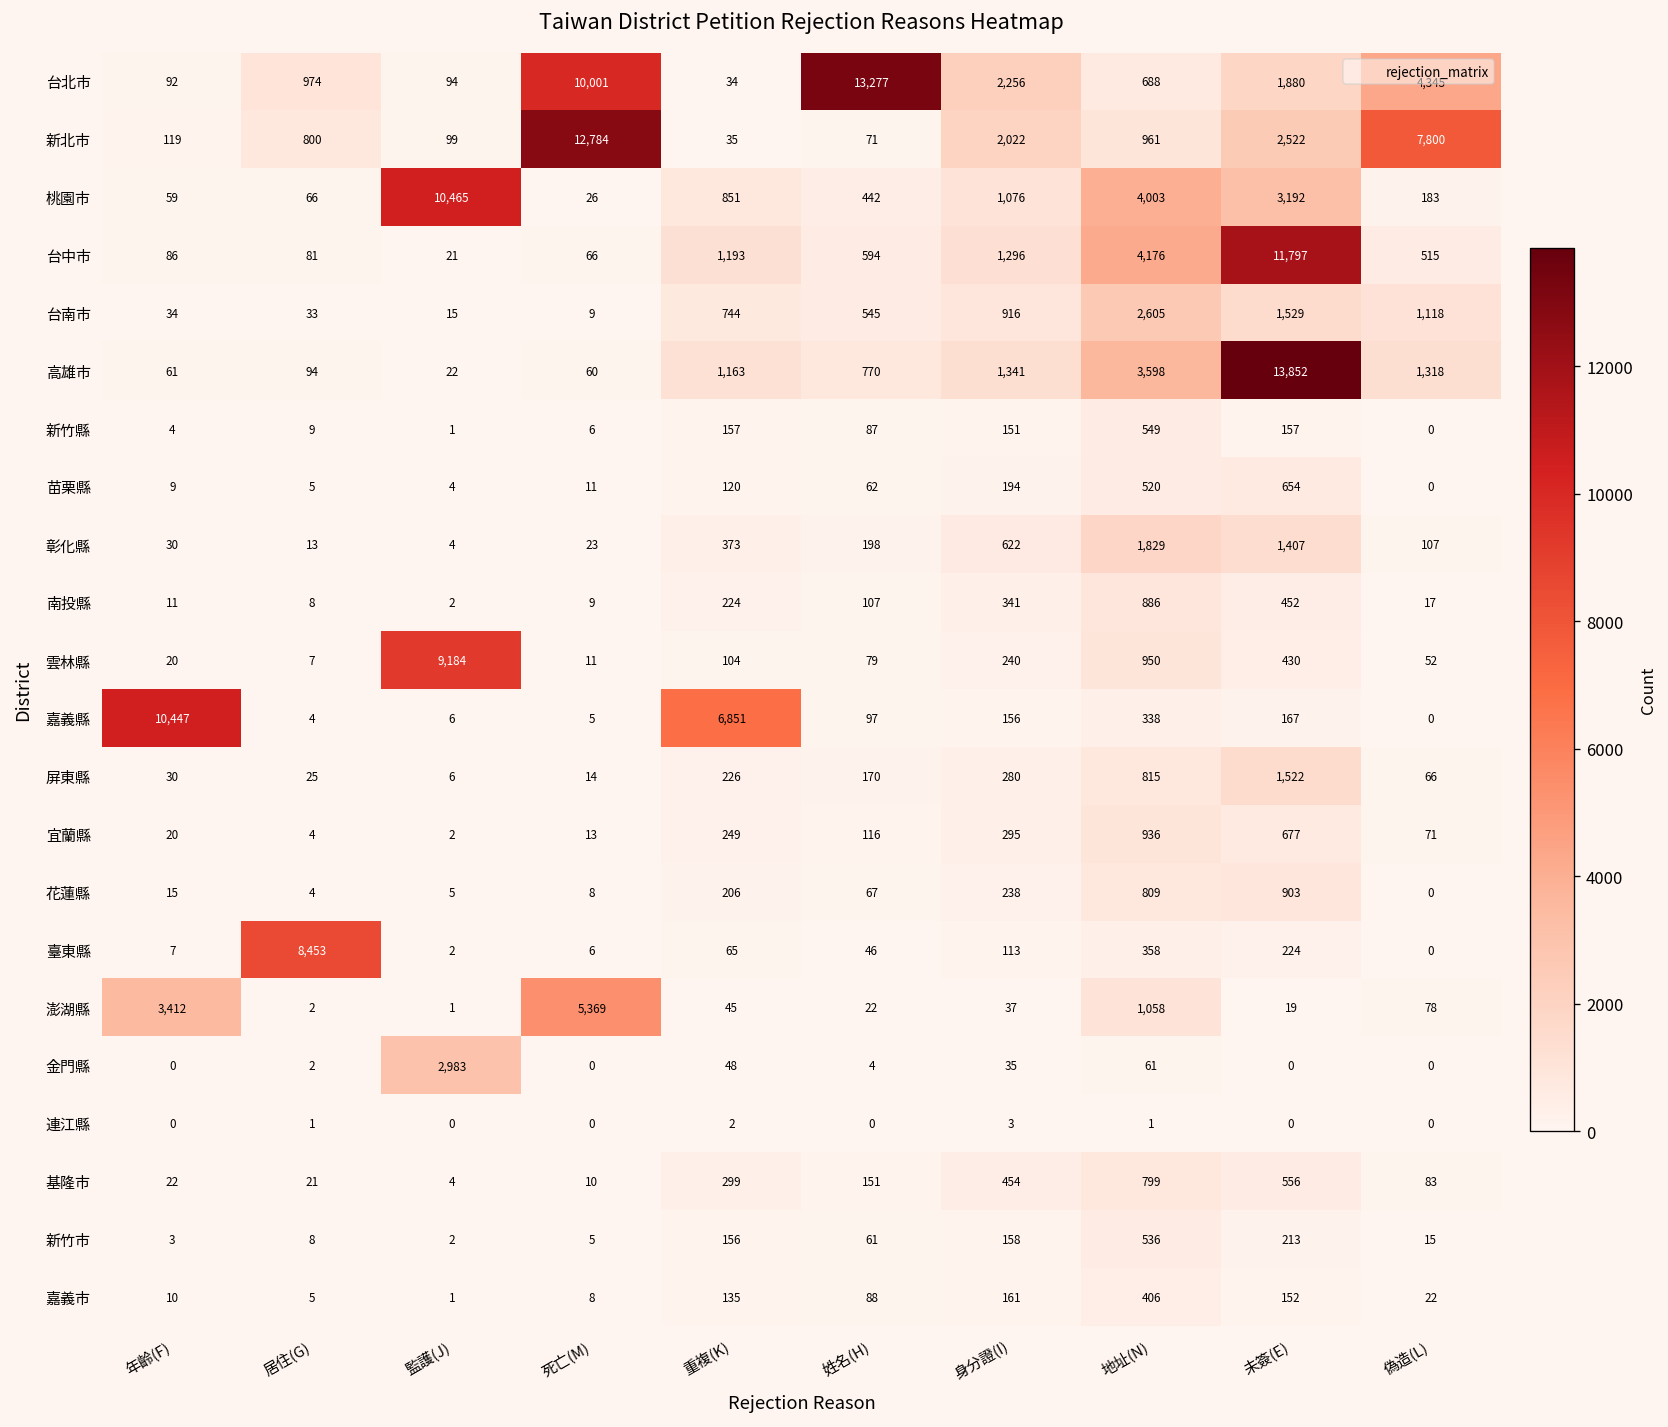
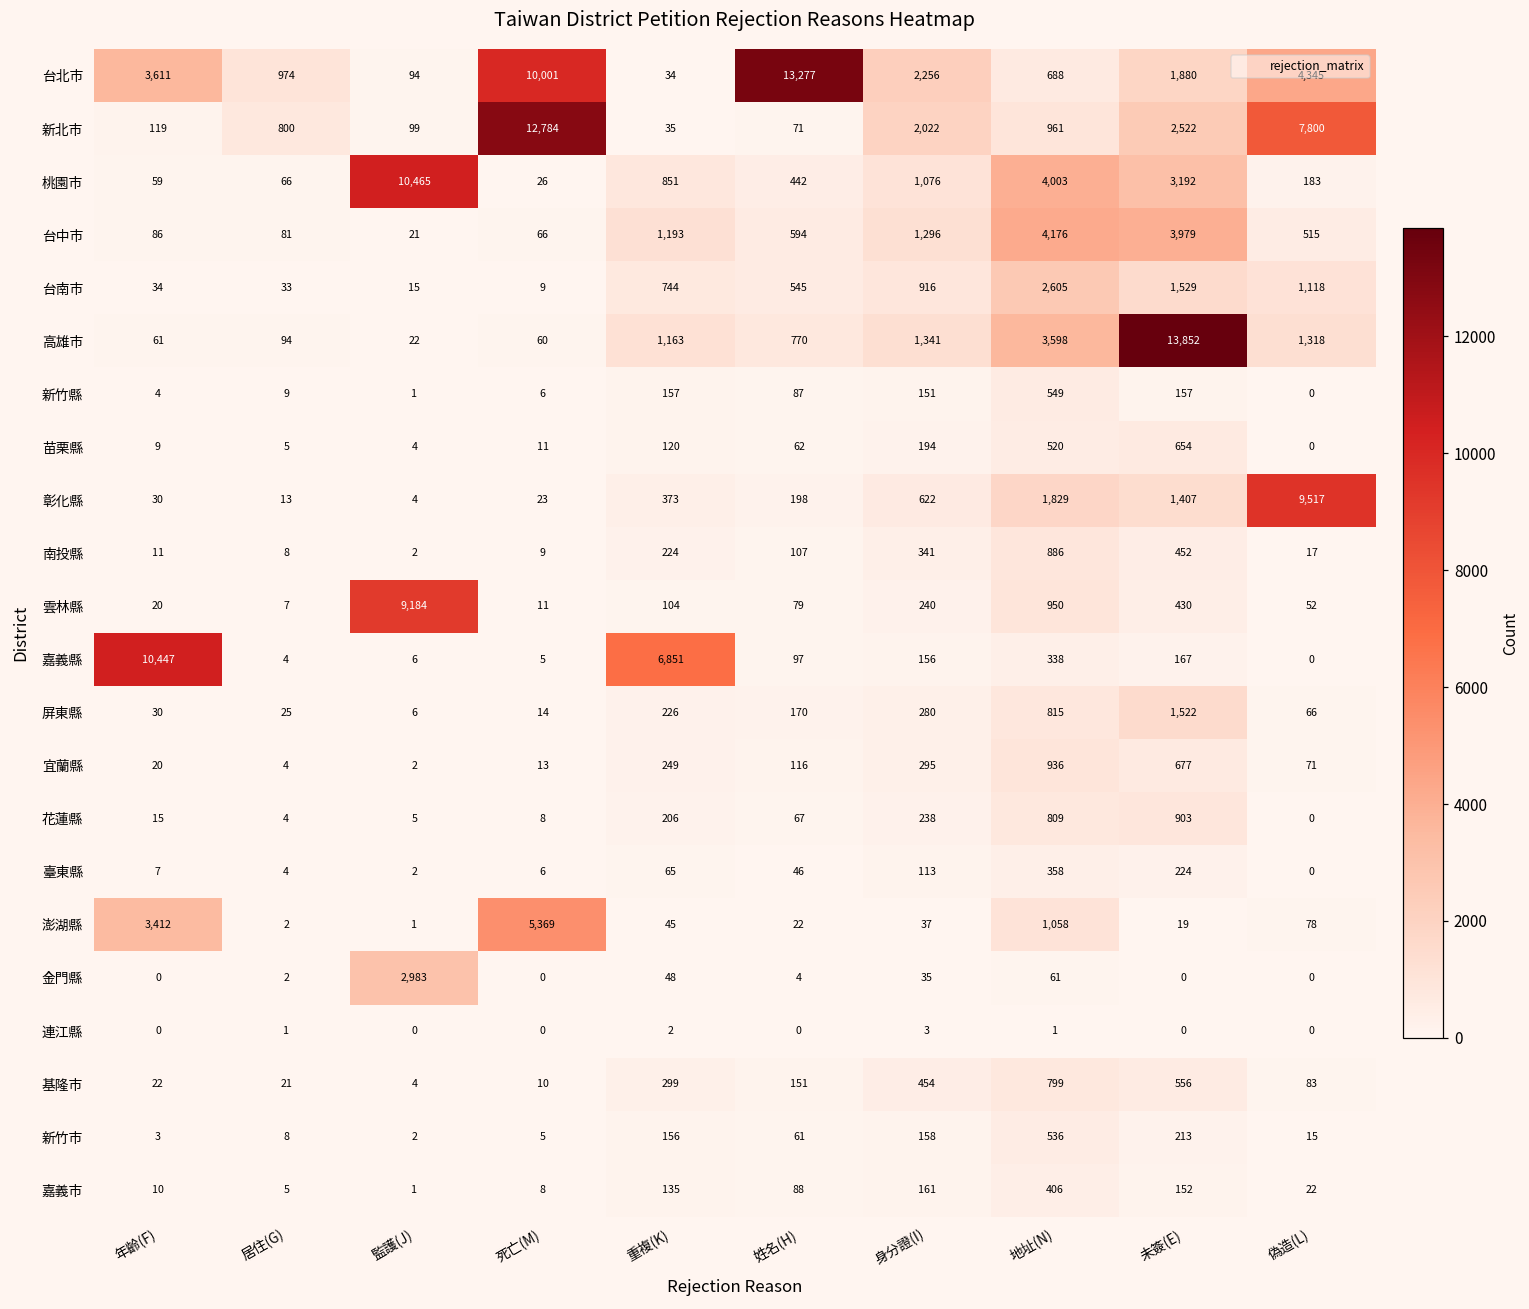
  {
    "台北市": {
-     "年齡(F)": "92",
+     "年齡(F)": "3,611",
      "居住(G)": "974",
      "監護(J)": "94",
      "死亡(M)": "10,001",
      "重複(K)": "34",
      "姓名(H)": "13,277",
      "身分證(I)": "2,256",
      "地址(N)": "688",
      "未簽(E)": "1,880"
    },
    "台中市": {
      "年齡(F)": "86",
      "居住(G)": "81",
      "監護(J)": "21",
      "死亡(M)": "66",
      "重複(K)": "1,193",
      "姓名(H)": "594",
      "身分證(I)": "1,296",
      "地址(N)": "4,176",
-     "未簽(E)": "11,797",
+     "未簽(E)": "3,979",
      "偽造(L)": "515"
    },
    "彰化縣": {
      "年齡(F)": "30",
      "居住(G)": "13",
      "監護(J)": "4",
      "死亡(M)": "23",
      "重複(K)": "373",
      "姓名(H)": "198",
      "身分證(I)": "622",
      "地址(N)": "1,829",
      "未簽(E)": "1,407",
-     "偽造(L)": "107"
+     "偽造(L)": "9,517"
    },
    "臺東縣": {
      "年齡(F)": "7",
-     "居住(G)": "8,453",
+     "居住(G)": "4",
      "監護(J)": "2",
      "死亡(M)": "6",
      "重複(K)": "65",
      "姓名(H)": "46",
      "身分證(I)": "113",
      "地址(N)": "358",
      "未簽(E)": "224",
      "偽造(L)": "0"
    }
  }
